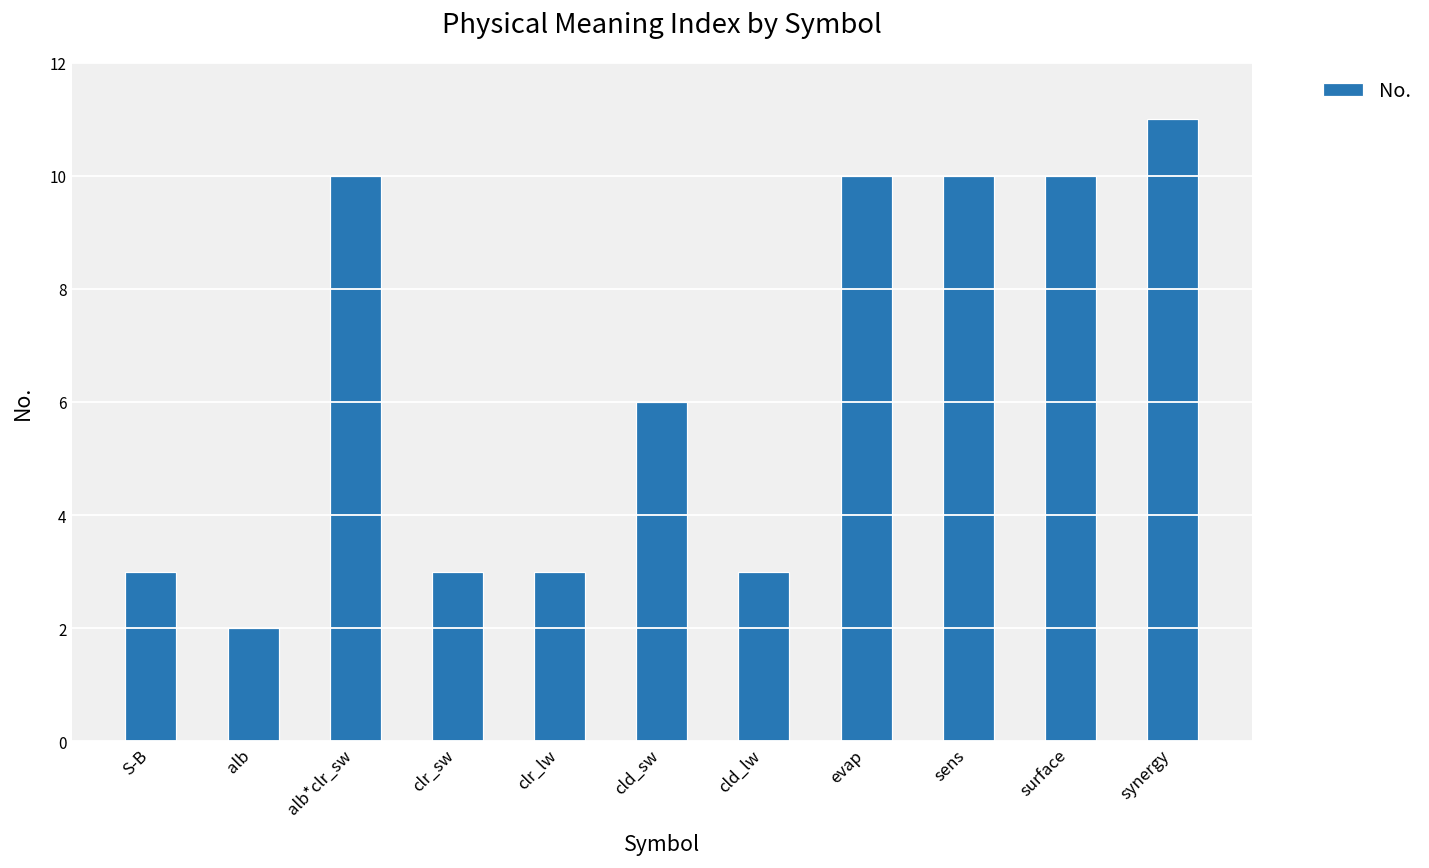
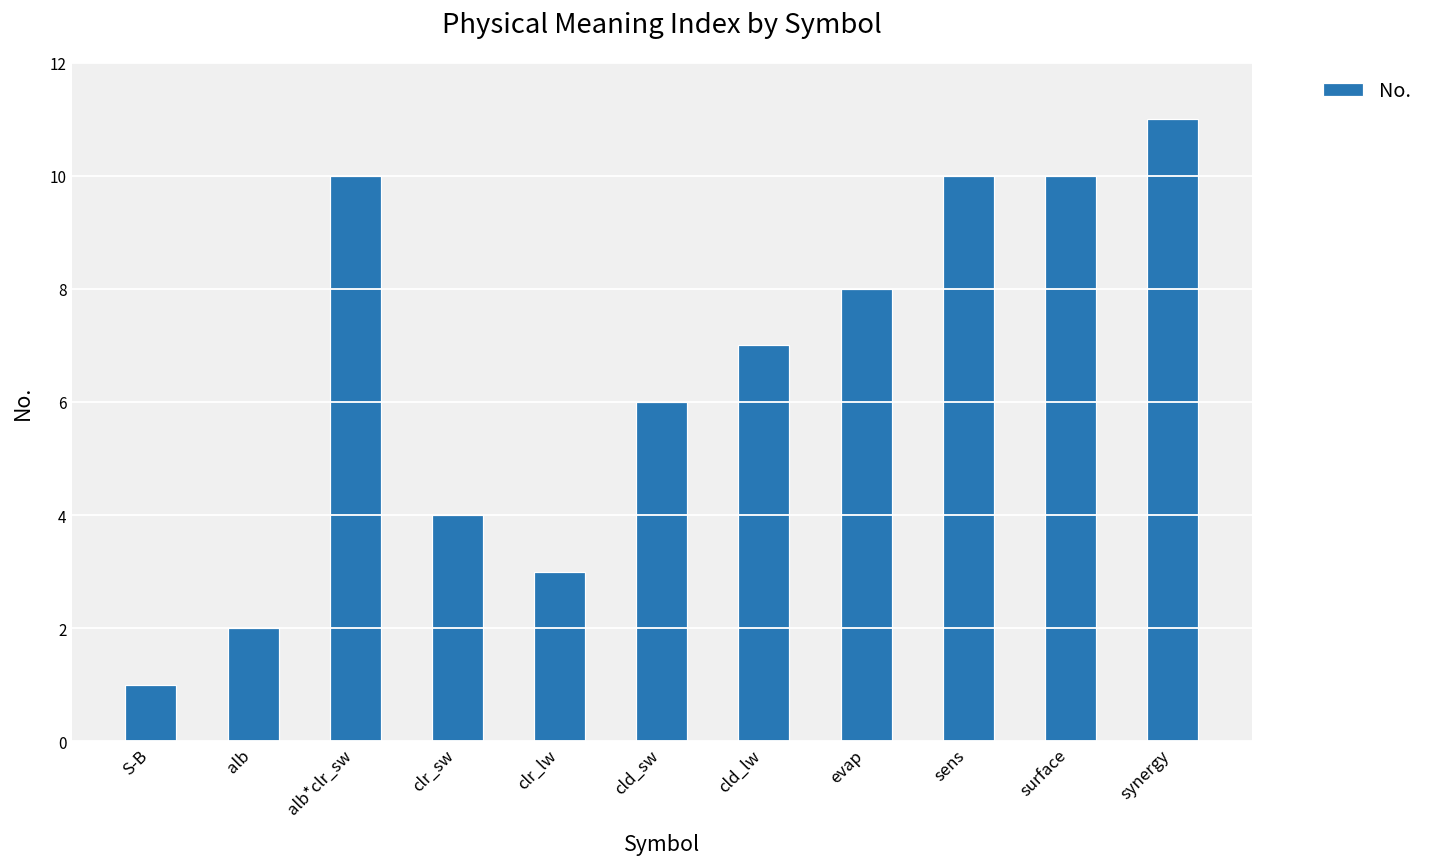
  {
-   "S-B": 3,
+   "S-B": 1,
    "alb": 2,
    "alb*clr_sw": 10,
-   "clr_sw": 3,
+   "clr_sw": 4,
    "clr_lw": 3,
    "cld_sw": 6,
-   "cld_lw": 3,
-   "evap": 10,
+   "cld_lw": 7,
+   "evap": 8,
    "sens": 10,
    "surface": 10,
    "synergy": 11
  }
